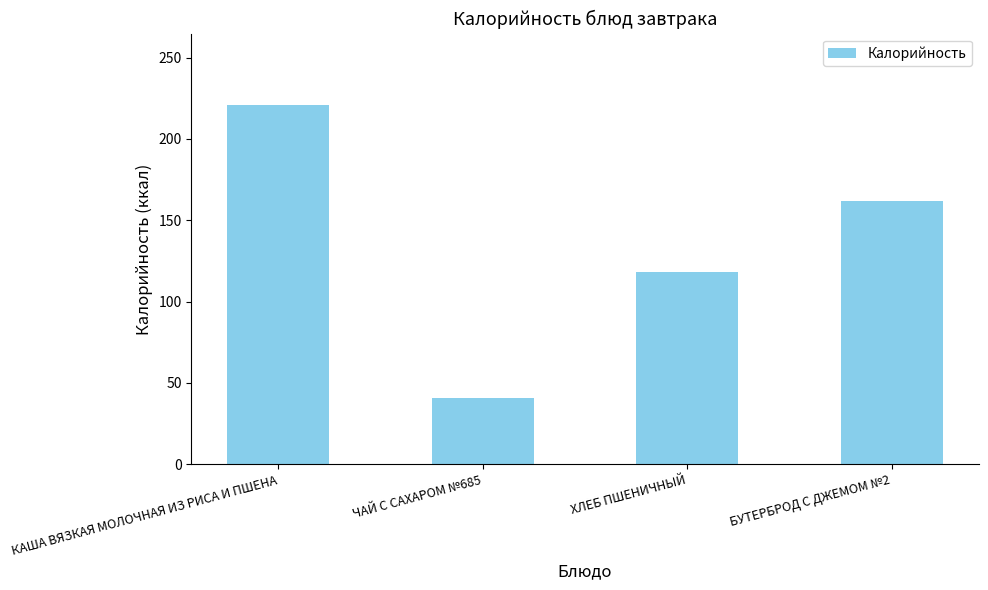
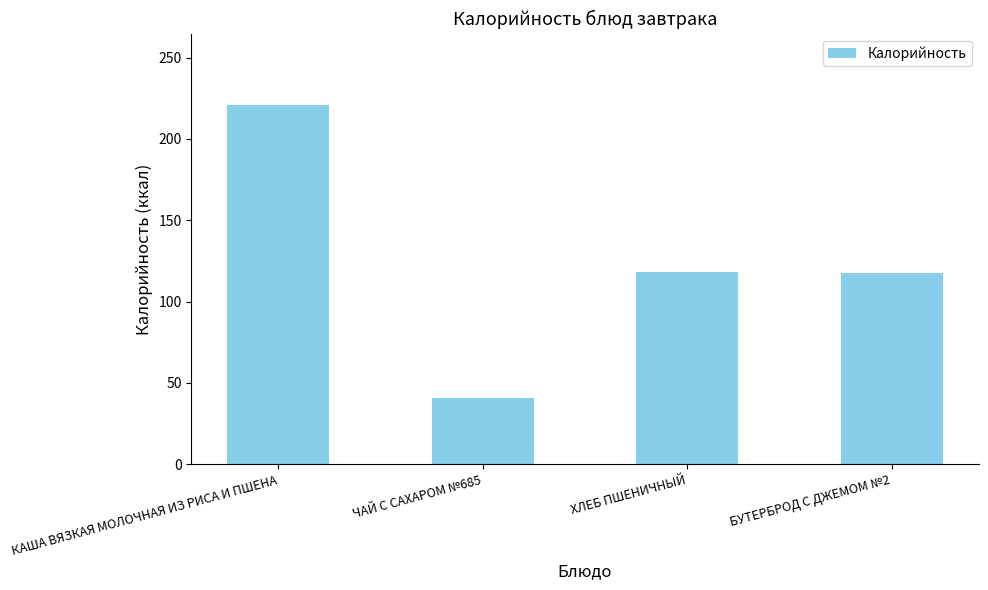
  {
    "КАША ВЯЗКАЯ МОЛОЧНАЯ ИЗ РИСА И ПШЕНА": 221,
    "ЧАЙ С САХАРОМ №685": 41,
    "ХЛЕБ ПШЕНИЧНЫЙ": 118,
-   "БУТЕРБРОД С ДЖЕМОМ №2": 162
+   "БУТЕРБРОД С ДЖЕМОМ №2": 117
  }
